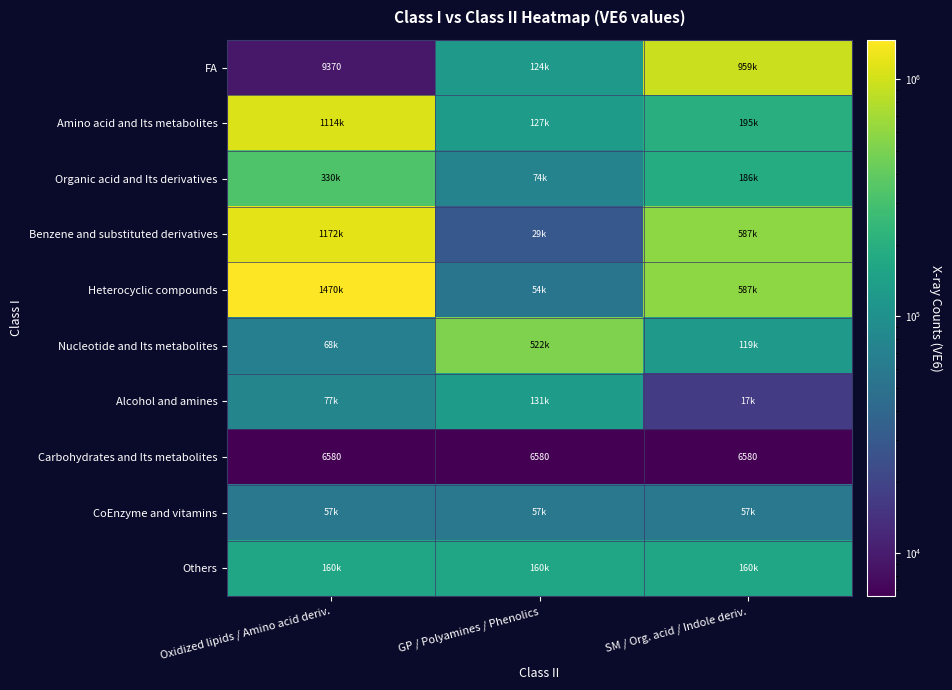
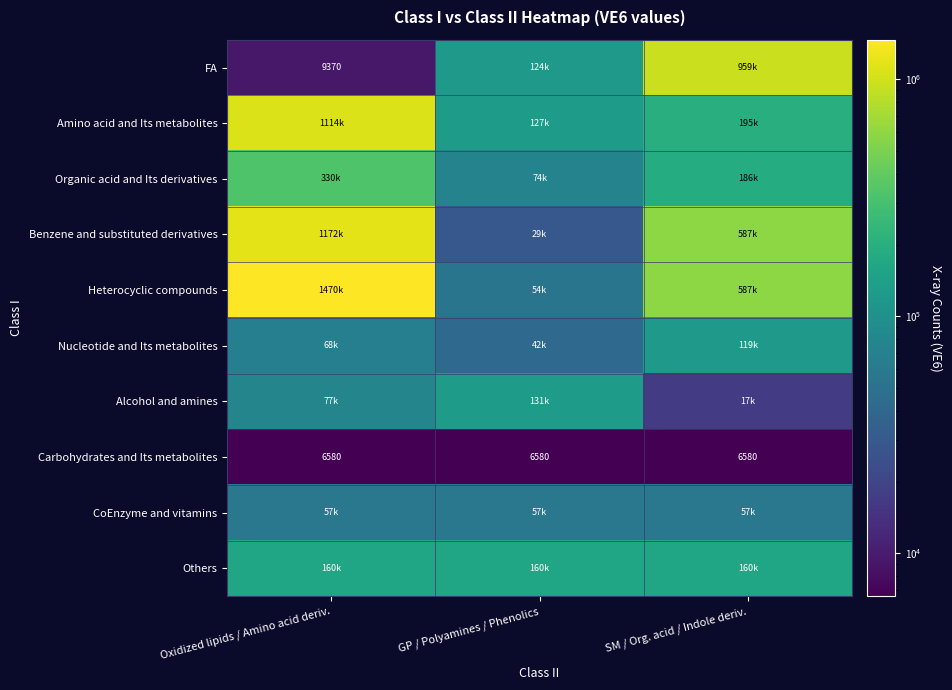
  {
    "FA": {
      "Oxidized lipids / Amino acid deriv.": "9370",
      "GP / Polyamines / Phenolics": "124k",
      "SM / Org. acid / Indole deriv.": "959k"
    },
    "Amino acid and Its metabolites": {
      "Oxidized lipids / Amino acid deriv.": "1114k",
      "GP / Polyamines / Phenolics": "127k",
      "SM / Org. acid / Indole deriv.": "195k"
    },
    "Organic acid and Its derivatives": {
      "Oxidized lipids / Amino acid deriv.": "330k",
      "GP / Polyamines / Phenolics": "74k",
      "SM / Org. acid / Indole deriv.": "186k"
    },
    "Benzene and substituted derivatives": {
      "Oxidized lipids / Amino acid deriv.": "1172k",
      "GP / Polyamines / Phenolics": "29k",
      "SM / Org. acid / Indole deriv.": "587k"
    },
    "Heterocyclic compounds": {
      "Oxidized lipids / Amino acid deriv.": "1470k",
      "GP / Polyamines / Phenolics": "54k",
      "SM / Org. acid / Indole deriv.": "587k"
    },
    "Nucleotide and Its metabolites": {
      "Oxidized lipids / Amino acid deriv.": "68k",
-     "GP / Polyamines / Phenolics": "522k",
+     "GP / Polyamines / Phenolics": "42k",
      "SM / Org. acid / Indole deriv.": "119k"
    },
    "Alcohol and amines": {
      "Oxidized lipids / Amino acid deriv.": "77k",
      "GP / Polyamines / Phenolics": "131k",
      "SM / Org. acid / Indole deriv.": "17k"
    },
    "Carbohydrates and Its metabolites": {
      "Oxidized lipids / Amino acid deriv.": "6580",
      "GP / Polyamines / Phenolics": "6580",
      "SM / Org. acid / Indole deriv.": "6580"
    },
    "CoEnzyme and vitamins": {
      "Oxidized lipids / Amino acid deriv.": "57k",
      "GP / Polyamines / Phenolics": "57k",
      "SM / Org. acid / Indole deriv.": "57k"
    },
    "Others": {
      "Oxidized lipids / Amino acid deriv.": "160k",
      "GP / Polyamines / Phenolics": "160k",
      "SM / Org. acid / Indole deriv.": "160k"
    }
  }
